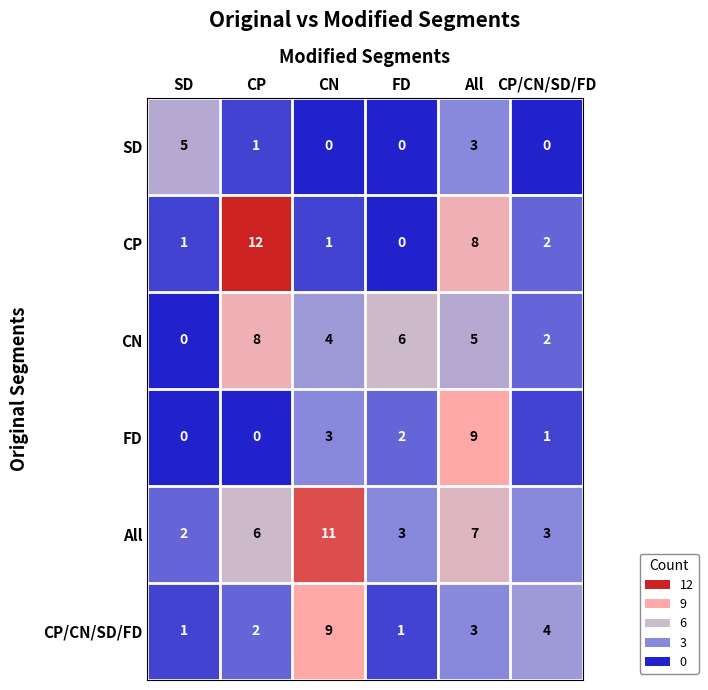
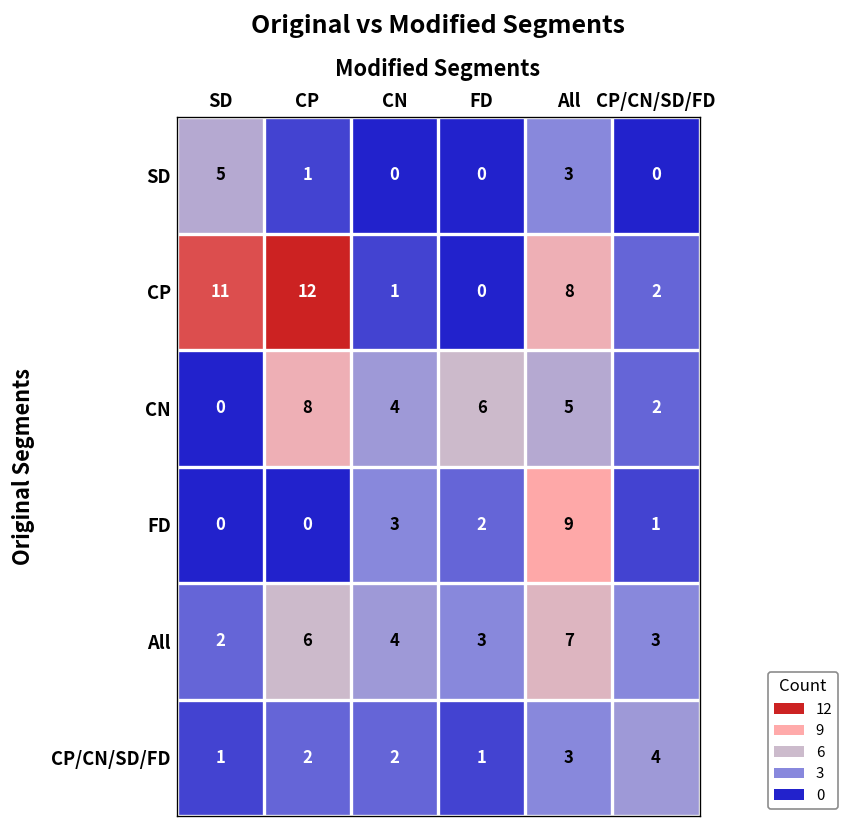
  {
    "SD": {
      "SD": 5,
      "CP": 1,
      "CN": 0,
      "FD": 0,
      "All": 3,
      "CP/CN/SD/FD": 0
    },
    "CP": {
-     "SD": 1,
+     "SD": 11,
      "CP": 12,
      "CN": 1,
      "FD": 0,
      "All": 8,
      "CP/CN/SD/FD": 2
    },
    "CN": {
      "SD": 0,
      "CP": 8,
      "CN": 4,
      "FD": 6,
      "All": 5,
      "CP/CN/SD/FD": 2
    },
    "FD": {
      "SD": 0,
      "CP": 0,
      "CN": 3,
      "FD": 2,
      "All": 9,
      "CP/CN/SD/FD": 1
    },
    "All": {
      "SD": 2,
      "CP": 6,
-     "CN": 11,
+     "CN": 4,
      "FD": 3,
      "All": 7,
      "CP/CN/SD/FD": 3
    },
    "CP/CN/SD/FD": {
      "SD": 1,
      "CP": 2,
-     "CN": 9,
+     "CN": 2,
      "FD": 1,
      "All": 3,
      "CP/CN/SD/FD": 4
    }
  }
